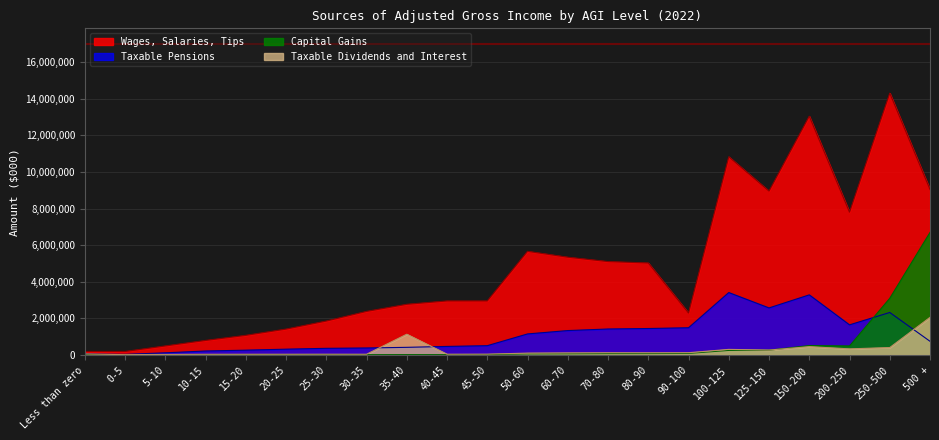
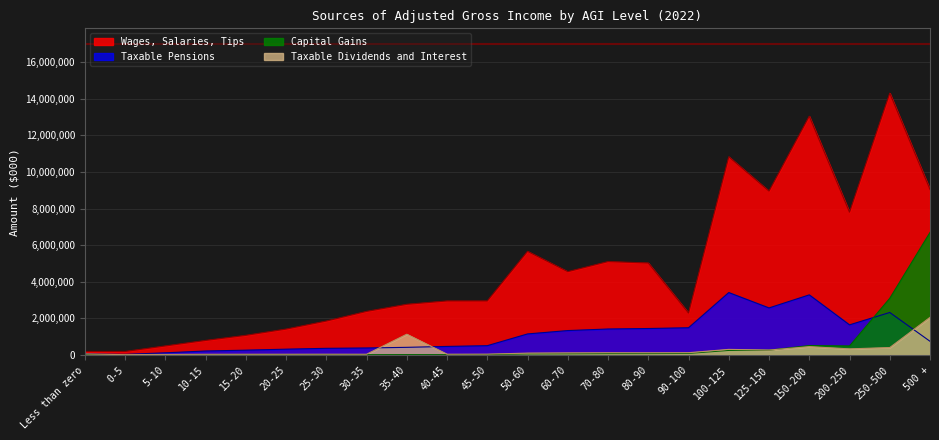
  {
    "Wages, Salaries, Tips": {
      "0-5": "200,000",
      "5-10": "500,000",
      "10-15": "800,000",
      "15-20": "1,100,000",
      "20-25": "1,400,000",
      "25-30": "1,900,000",
      "30-35": "2,400,000",
      "35-40": "2,800,000",
      "40-45": "3,000,000",
      "45-50": "3,000,000",
      "50-60": "5,700,000",
-     "60-70": "5,300,000",
+     "60-70": "4,600,000",
      "70-80": "5,100,000",
      "80-90": "5,000,000",
      "90-100": "2,300,000",
      "100-125": "10,800,000",
      "125-150": "9,000,000",
      "150-200": "13,000,000",
      "200-250": "7,800,000",
      "250-500": "14,300,000",
      "500 +": "9,000,000"
    },
    "Taxable Pensions": {
      "10-15": "200,000",
      "15-20": "300,000",
      "20-25": "300,000",
      "25-30": "400,000",
      "30-35": "400,000",
      "35-40": "400,000",
      "40-45": "500,000",
      "45-50": "500,000",
      "50-60": "1,200,000",
      "60-70": "1,300,000",
      "70-80": "1,400,000",
      "80-90": "1,400,000",
      "90-100": "1,500,000",
      "100-125": "3,400,000",
      "125-150": "2,600,000",
      "150-200": "3,300,000",
      "200-250": "1,600,000",
      "250-500": "2,300,000",
      "500 +": "800,000"
    },
    "Capital Gains": {
      "35-40": "0",
      "200-250": "500,000",
      "250-500": "3,100,000",
      "500 +": "6,700,000"
    },
    "Taxable Dividends and Interest": {
      "35-40": "1,100,000",
      "200-250": "300,000",
      "250-500": "400,000",
      "500 +": "2,100,000"
    }
  }
